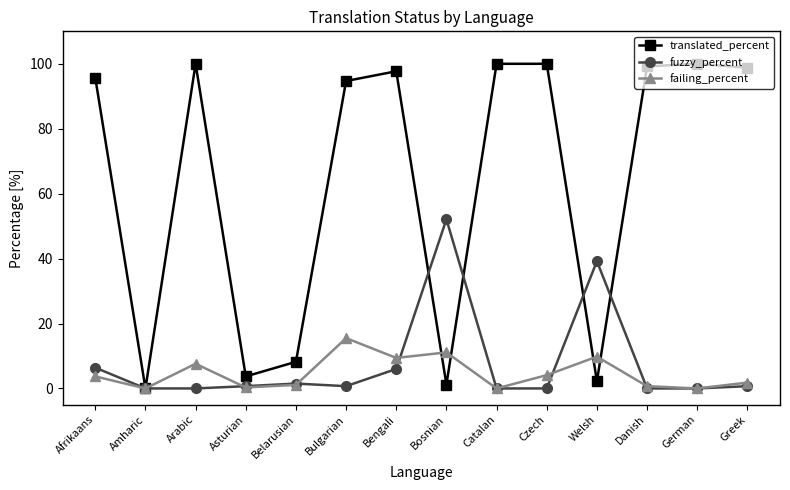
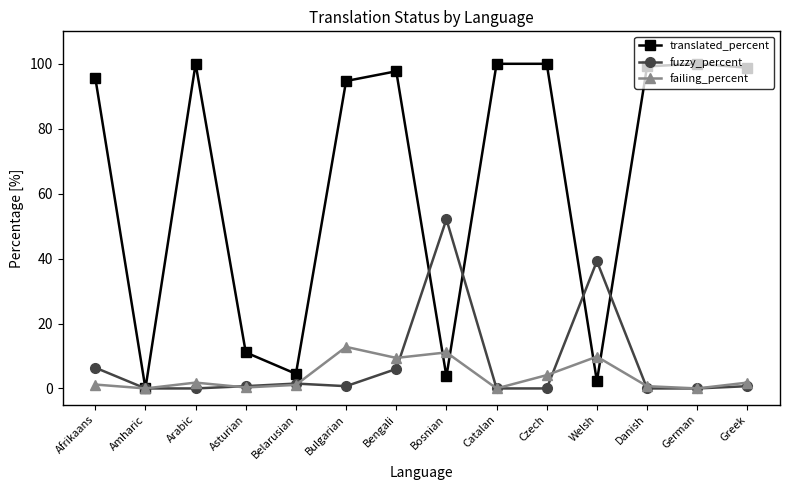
  {
    "translated_percent": {
      "Afrikaans": 96,
      "Arabic": 100,
-     "Asturian": 4,
-     "Belarusian": 8,
+     "Asturian": 11,
+     "Belarusian": 5,
      "Bulgarian": 95,
      "Bengali": 98,
-     "Bosnian": 1,
+     "Bosnian": 4,
      "Catalan": 100,
      "Czech": 100,
      "Welsh": 2
    },
    "fuzzy_percent": {
      "Afrikaans": 6,
      "Arabic": 0,
      "Bulgarian": 1,
      "Bengali": 6,
      "Bosnian": 52,
      "Czech": 0,
      "Welsh": 39,
      "Greek": 1
    },
    "failing_percent": {
-     "Afrikaans": 4,
-     "Arabic": 8,
-     "Bulgarian": 16,
+     "Afrikaans": 1,
+     "Arabic": 2,
+     "Bulgarian": 13,
      "Bengali": 9,
      "Bosnian": 11,
      "Czech": 4,
      "Welsh": 10,
      "Greek": 2
    }
  }
